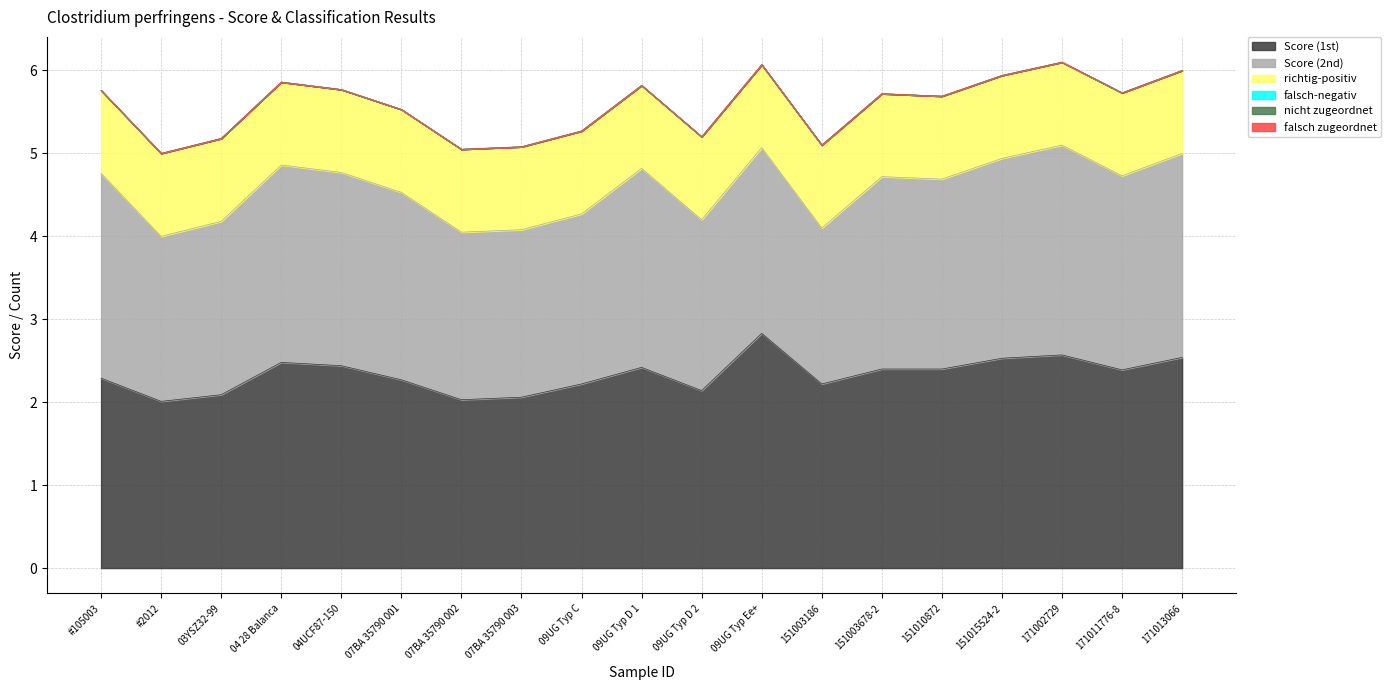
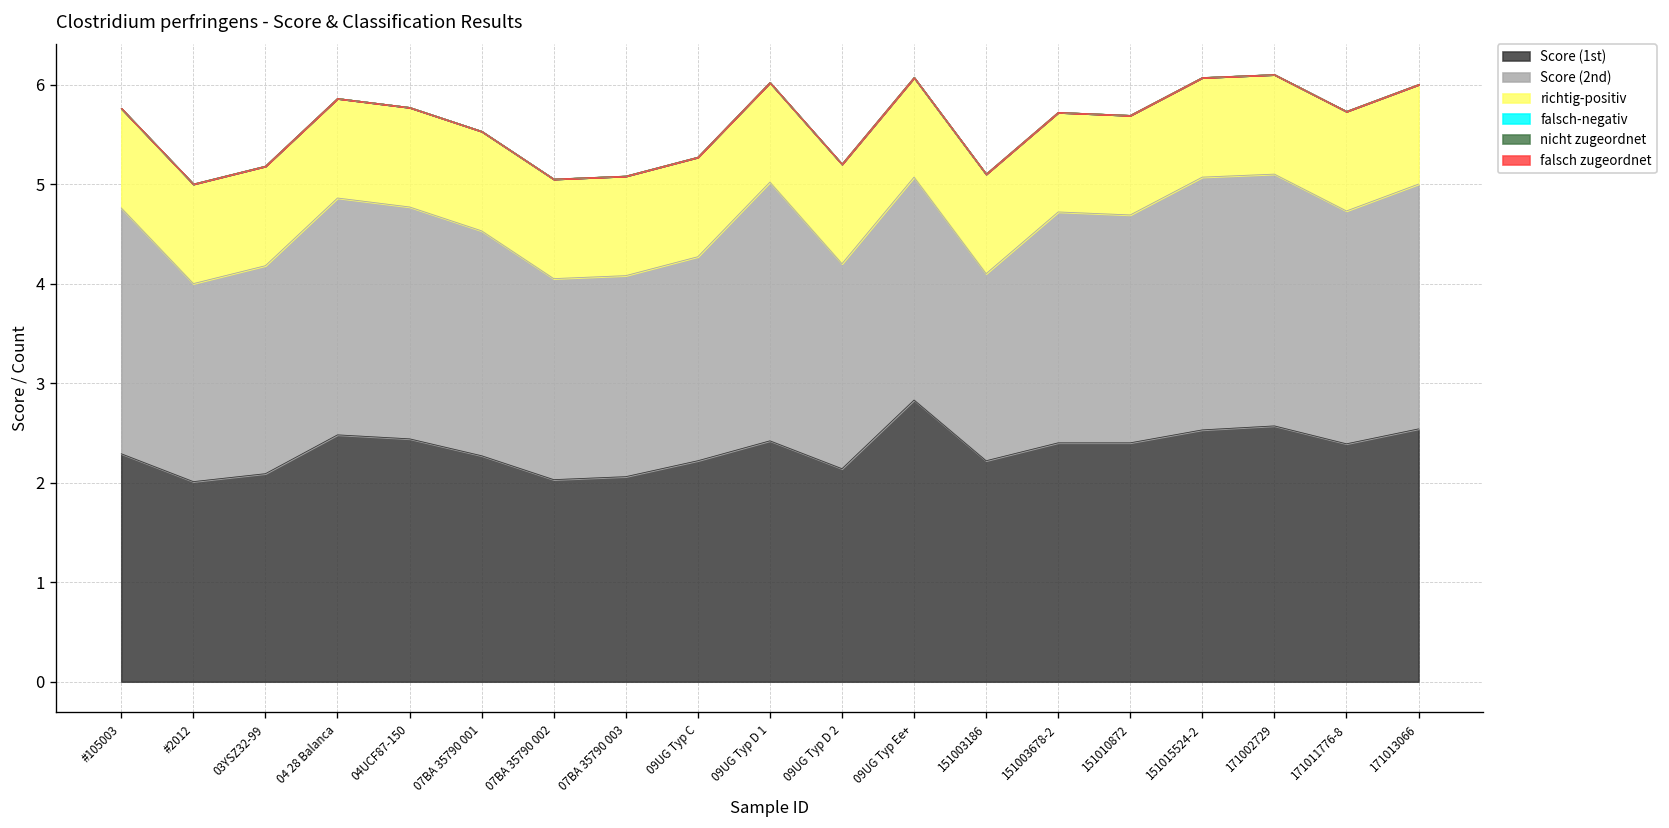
  {
    "Score (1st)": {
      "#105003": 2.3,
      "#2012": 2.0,
      "03YSZ32-99": 2.1,
      "04 28 Balanca": 2.5,
      "04UCF87-150": 2.4,
      "07BA 35790 001": 2.3,
      "07BA 35790 002": 2.0,
      "07BA 35790 003": 2.1,
      "09UG Typ C": 2.2,
      "09UG Typ D 1": 2.4,
      "09UG Typ D 2": 2.1,
      "09UG Typ Ee+": 2.8,
      "151003186": 2.2,
      "151003678-2": 2.4,
      "151010872": 2.4,
      "151015524-2": 2.5,
      "171002729": 2.6,
      "171011776-8": 2.4,
      "171013066": 2.5
    },
    "Score (2nd)": {
      "#105003": 2.5,
      "#2012": 2.0,
      "03YSZ32-99": 2.1,
      "04 28 Balanca": 2.4,
      "04UCF87-150": 2.3,
      "07BA 35790 001": 2.3,
      "07BA 35790 002": 2.0,
      "07BA 35790 003": 2.0,
      "09UG Typ C": 2.0,
-     "09UG Typ D 1": 2.4,
+     "09UG Typ D 1": 2.6,
      "09UG Typ D 2": 2.1,
      "09UG Typ Ee+": 2.2,
      "151003186": 1.9,
      "151003678-2": 2.3,
      "151010872": 2.3,
-     "151015524-2": 2.4,
+     "151015524-2": 2.5,
      "171002729": 2.5,
      "171011776-8": 2.3,
      "171013066": 2.5
    }
  }
